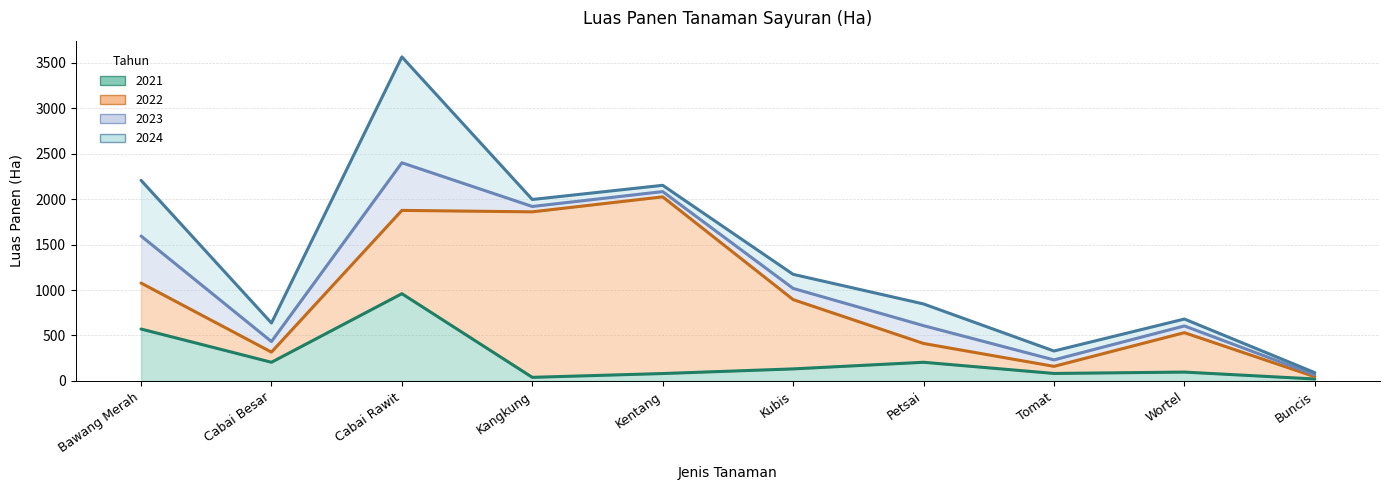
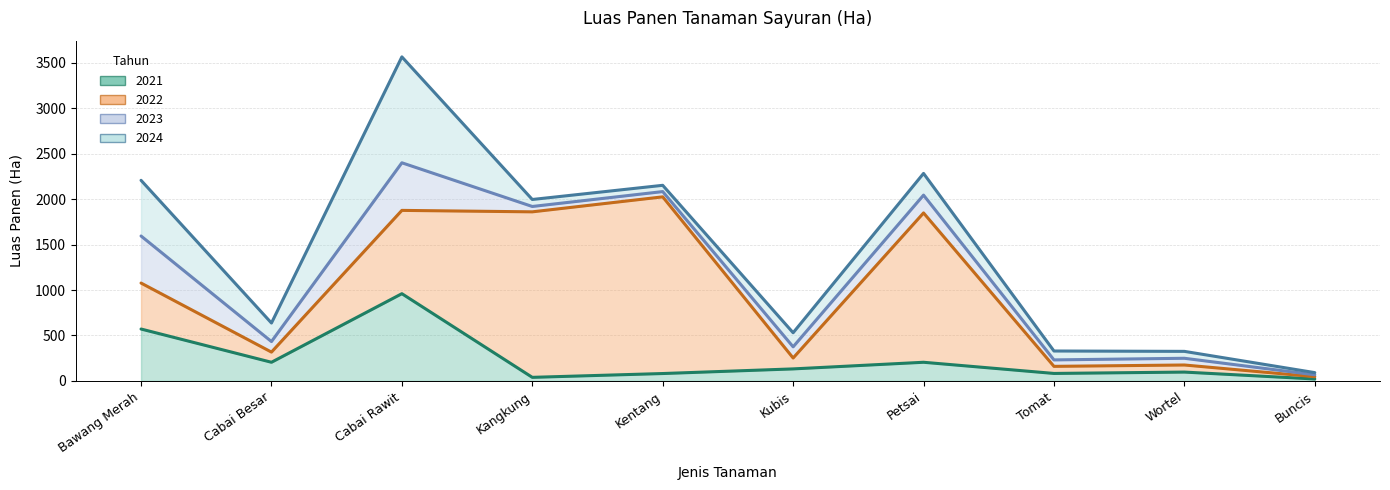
  {
    "2022": {
      "Bawang Merah": 500,
      "Cabai Besar": 100,
      "Cabai Rawit": 900,
      "Kangkung": 1800,
      "Kentang": 1900,
-     "Kubis": 800,
-     "Petsai": 200,
+     "Kubis": 100,
+     "Petsai": 1600,
      "Tomat": 100,
-     "Wortel": 400
+     "Wortel": 100
    }
  }
